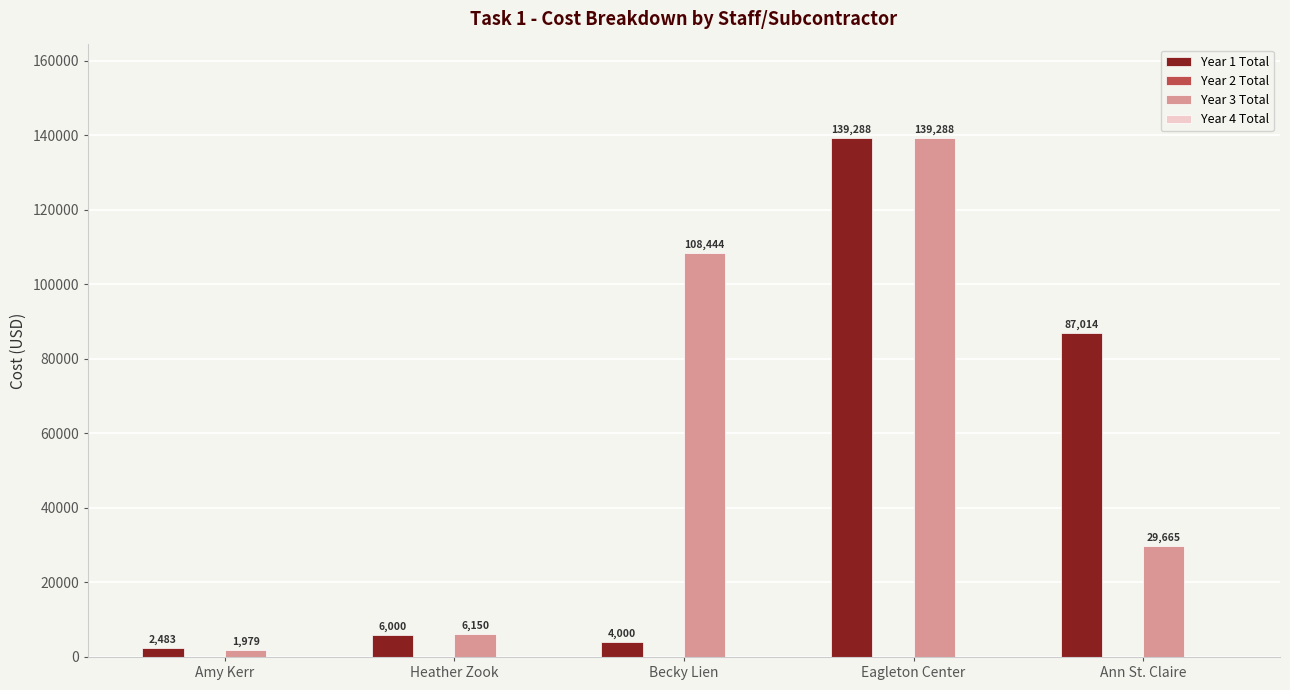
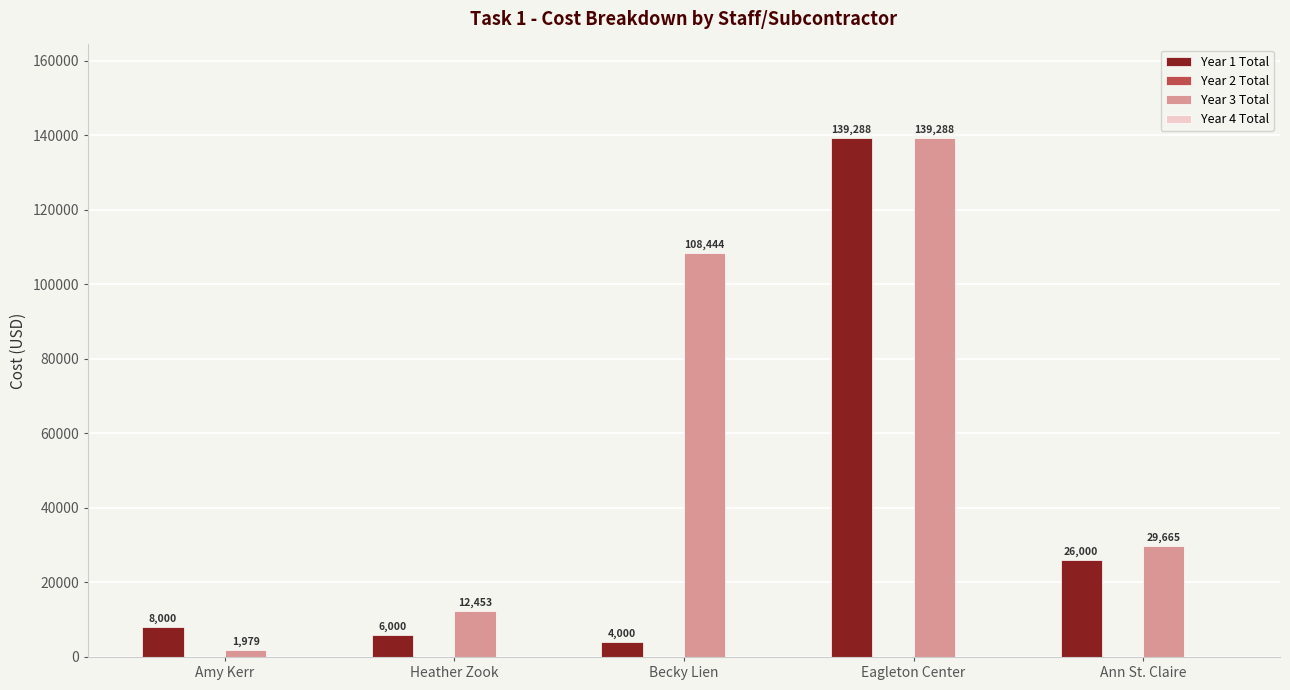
  {
    "Year 1 Total": {
-     "Amy Kerr": "2,483",
+     "Amy Kerr": "8,000",
      "Heather Zook": "6,000",
      "Becky Lien": "4,000",
      "Eagleton Center": "139,288",
-     "Ann St. Claire": "87,014"
+     "Ann St. Claire": "26,000"
    },
    "Year 2 Total": {
      "Amy Kerr": "0",
      "Heather Zook": "0",
      "Becky Lien": "0",
      "Eagleton Center": "0",
      "Ann St. Claire": "0"
    },
    "Year 3 Total": {
      "Amy Kerr": "1,979",
-     "Heather Zook": "6,150",
+     "Heather Zook": "12,453",
      "Becky Lien": "108,444",
      "Eagleton Center": "139,288",
      "Ann St. Claire": "29,665"
    },
    "Year 4 Total": {
      "Amy Kerr": "0",
      "Heather Zook": "0",
      "Becky Lien": "0",
      "Eagleton Center": "0",
      "Ann St. Claire": "0"
    }
  }
